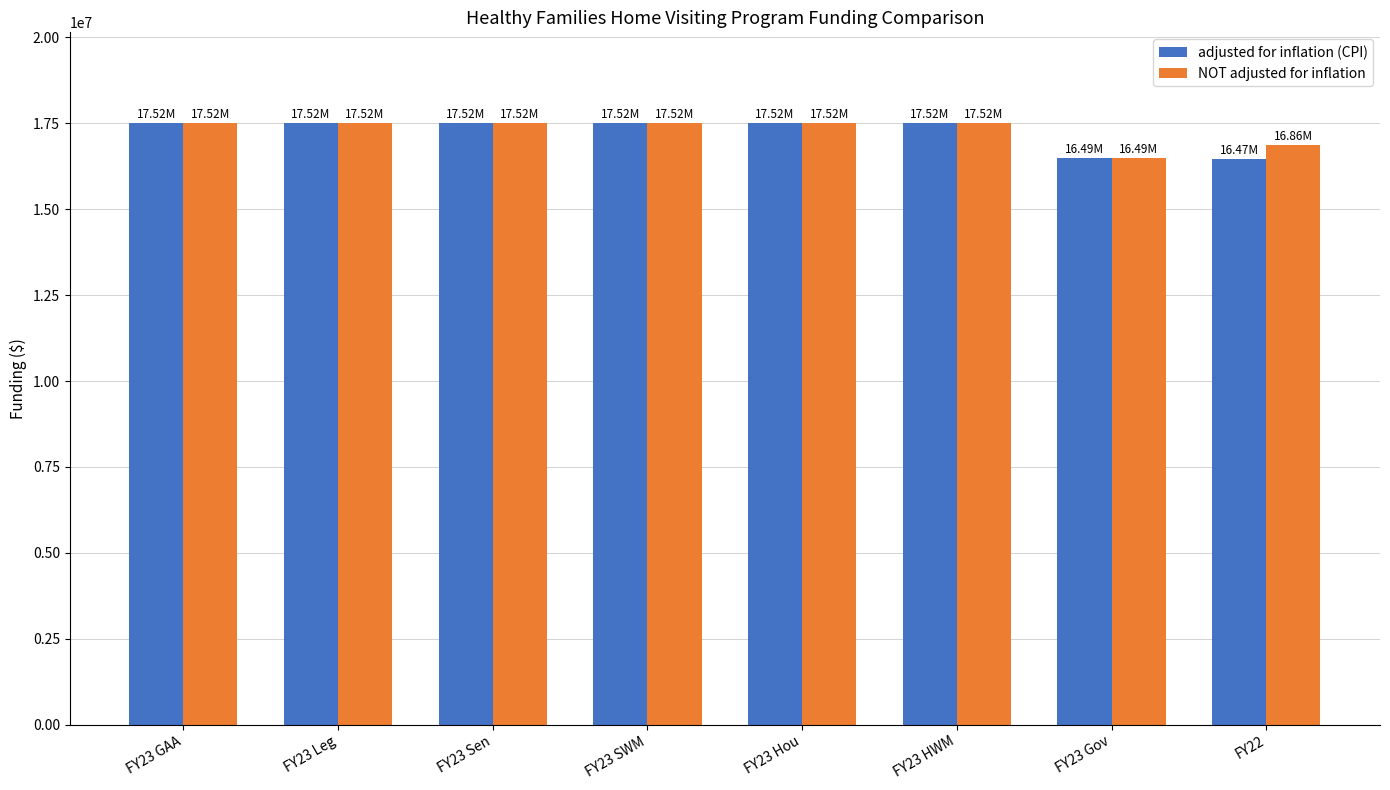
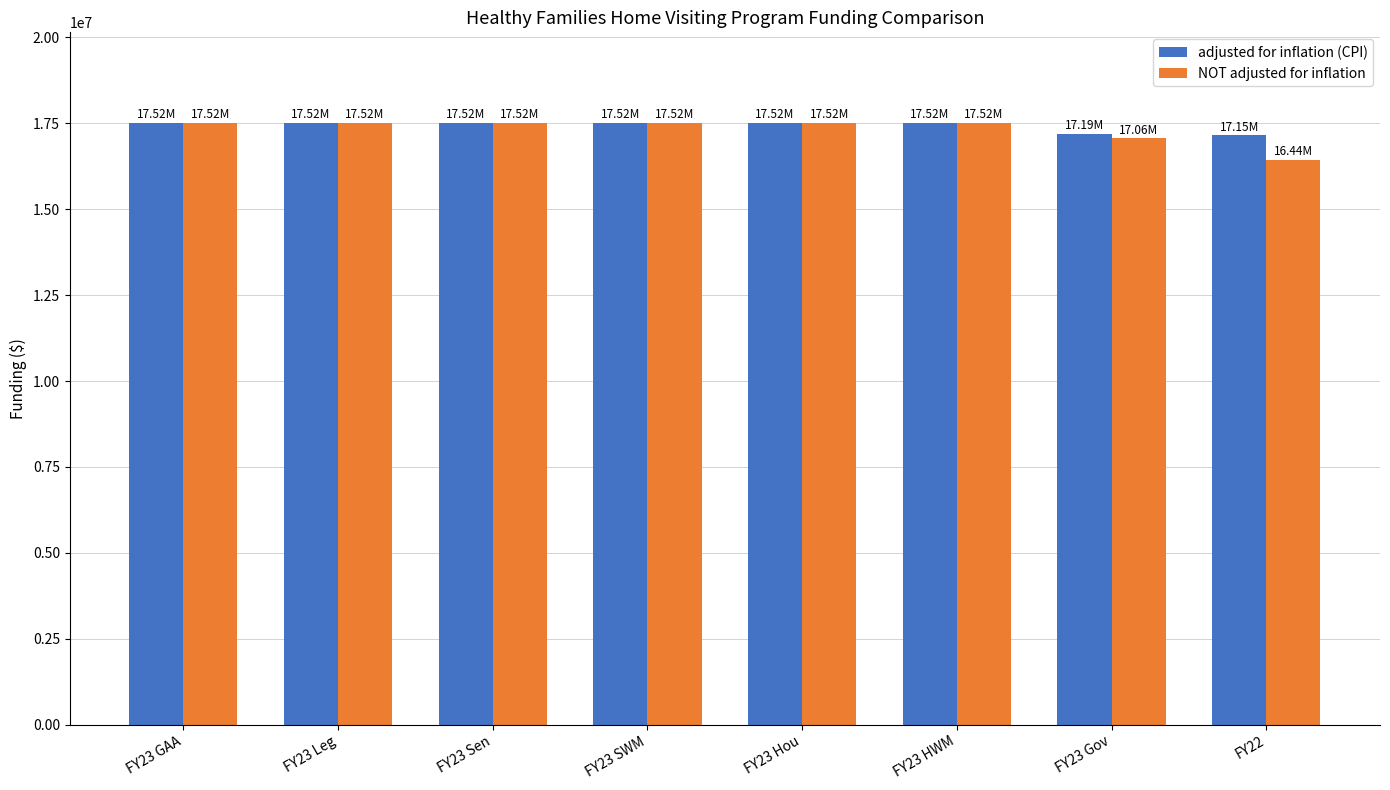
  {
    "adjusted for inflation (CPI)": {
      "FY23 GAA": "17.52M",
      "FY23 Leg": "17.52M",
      "FY23 Sen": "17.52M",
      "FY23 SWM": "17.52M",
      "FY23 Hou": "17.52M",
      "FY23 HWM": "17.52M",
-     "FY23 Gov": "16.49M",
-     "FY22": "16.47M"
+     "FY23 Gov": "17.19M",
+     "FY22": "17.15M"
    },
    "NOT adjusted for inflation": {
      "FY23 GAA": "17.52M",
      "FY23 Leg": "17.52M",
      "FY23 Sen": "17.52M",
      "FY23 SWM": "17.52M",
      "FY23 Hou": "17.52M",
      "FY23 HWM": "17.52M",
-     "FY23 Gov": "16.49M",
-     "FY22": "16.86M"
+     "FY23 Gov": "17.06M",
+     "FY22": "16.44M"
    }
  }
